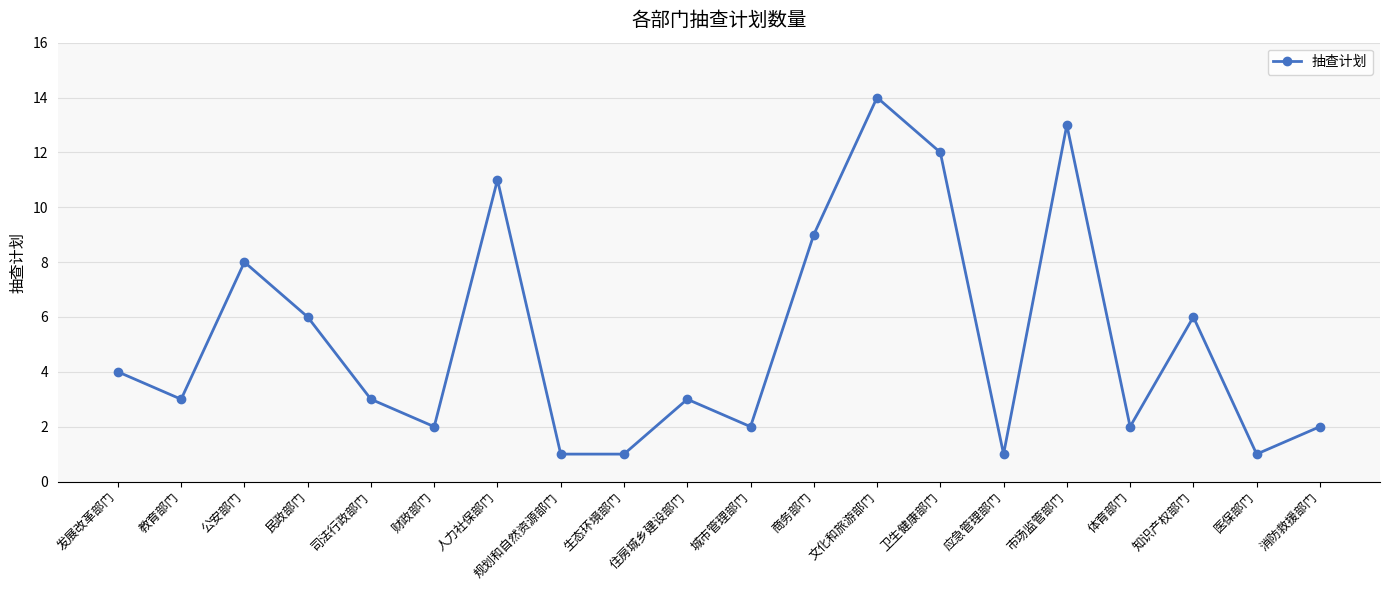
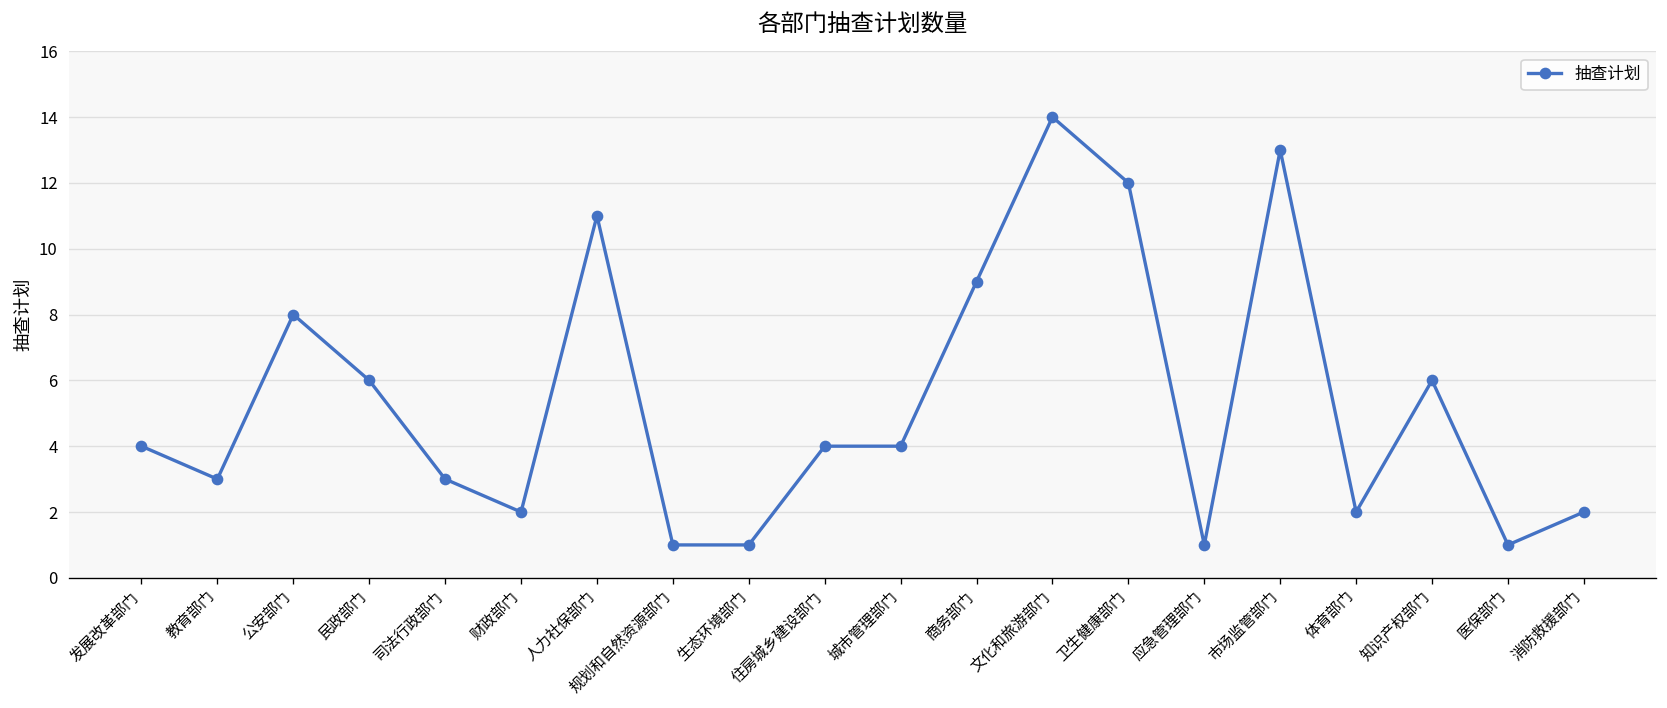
  {
    "发展改革部门": 4,
    "教育部门": 3,
    "公安部门": 8,
    "民政部门": 6,
    "司法行政部门": 3,
    "财政部门": 2,
    "人力社保部门": 11,
    "规划和自然资源部门": 1,
    "生态环境部门": 1,
-   "住房城乡建设部门": 3,
-   "城市管理部门": 2,
+   "住房城乡建设部门": 4,
+   "城市管理部门": 4,
    "商务部门": 9,
    "文化和旅游部门": 14,
    "卫生健康部门": 12,
    "应急管理部门": 1,
    "市场监管部门": 13,
    "体育部门": 2,
    "知识产权部门": 6,
    "医保部门": 1,
    "消防救援部门": 2
  }
